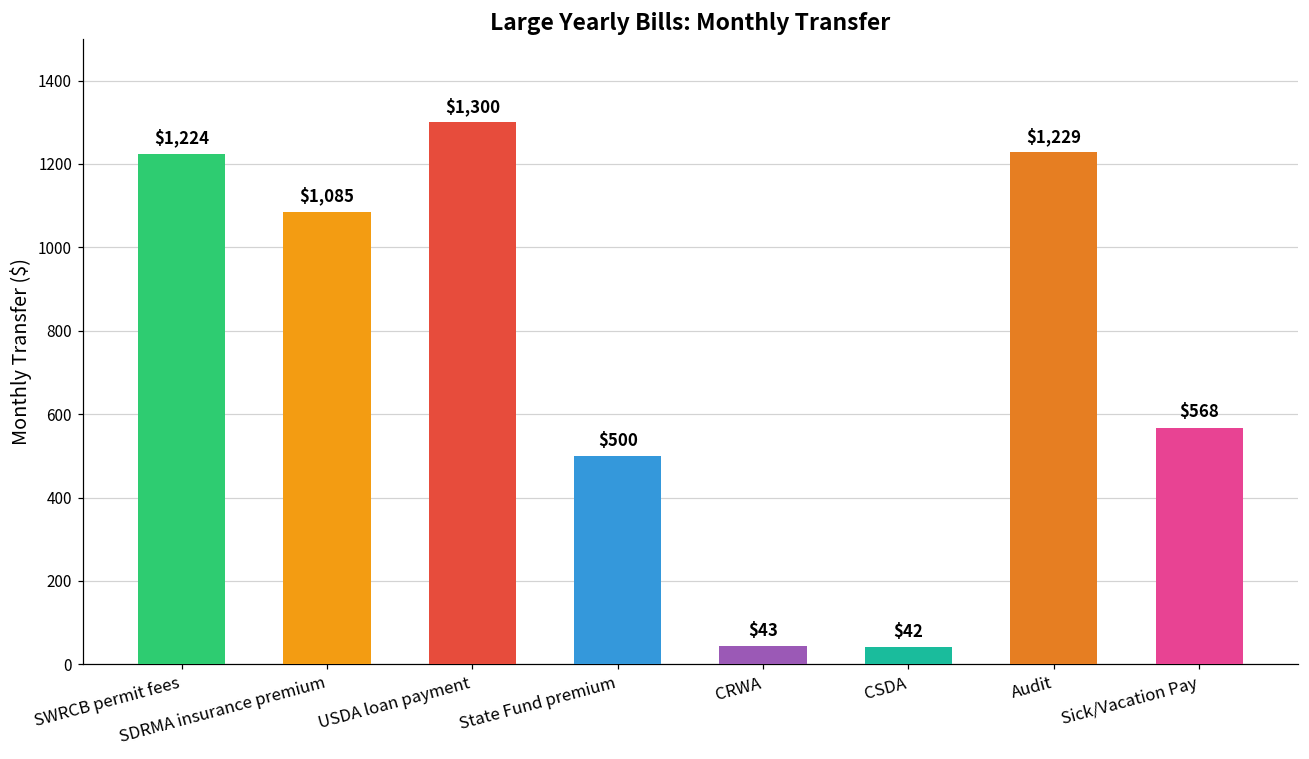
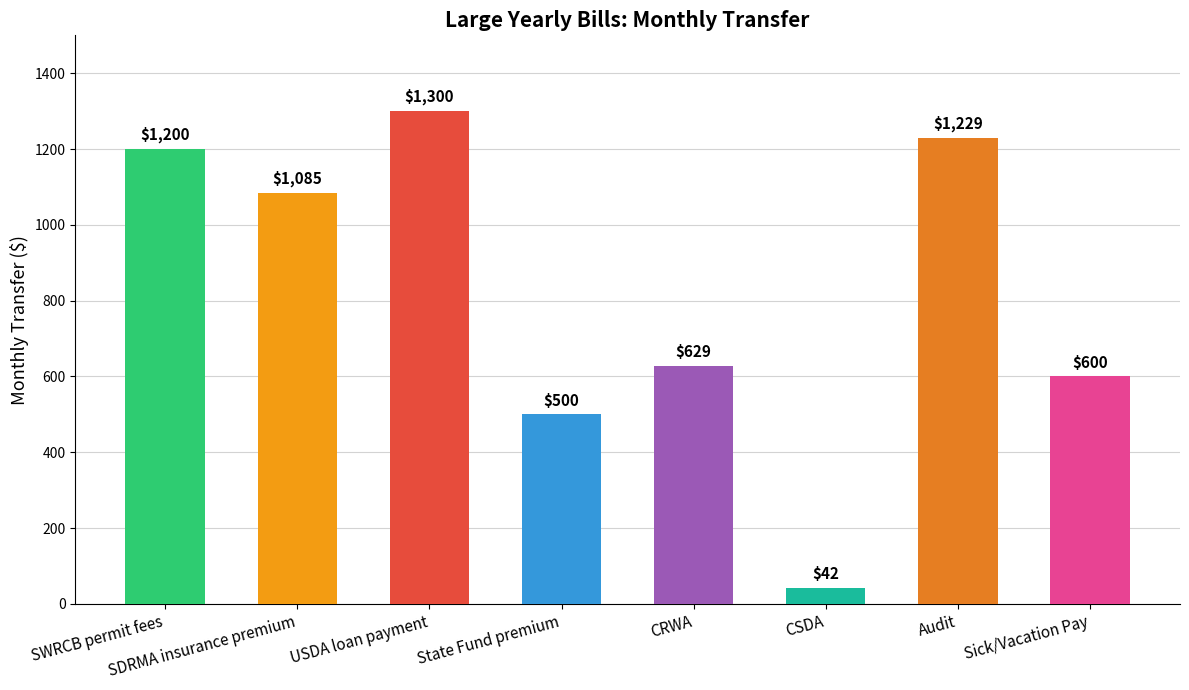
  {
-   "SWRCB permit fees": "$1,224",
+   "SWRCB permit fees": "$1,200",
    "SDRMA insurance premium": "$1,085",
    "USDA loan payment": "$1,300",
    "State Fund premium": "$500",
-   "CRWA": "$43",
+   "CRWA": "$629",
    "CSDA": "$42",
    "Audit": "$1,229",
-   "Sick/Vacation Pay": "$568"
+   "Sick/Vacation Pay": "$600"
  }
